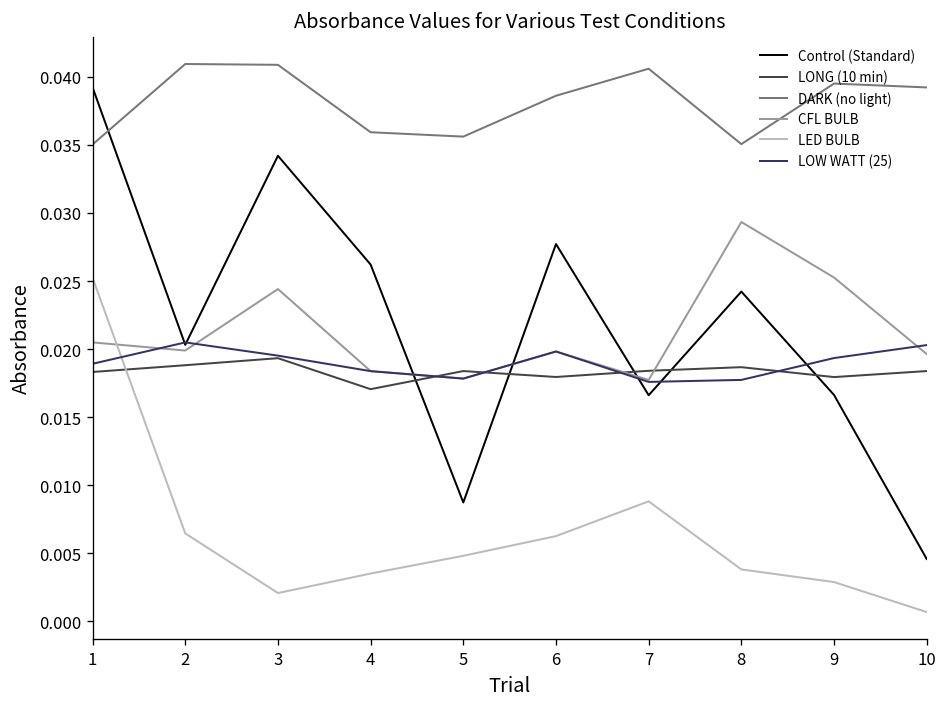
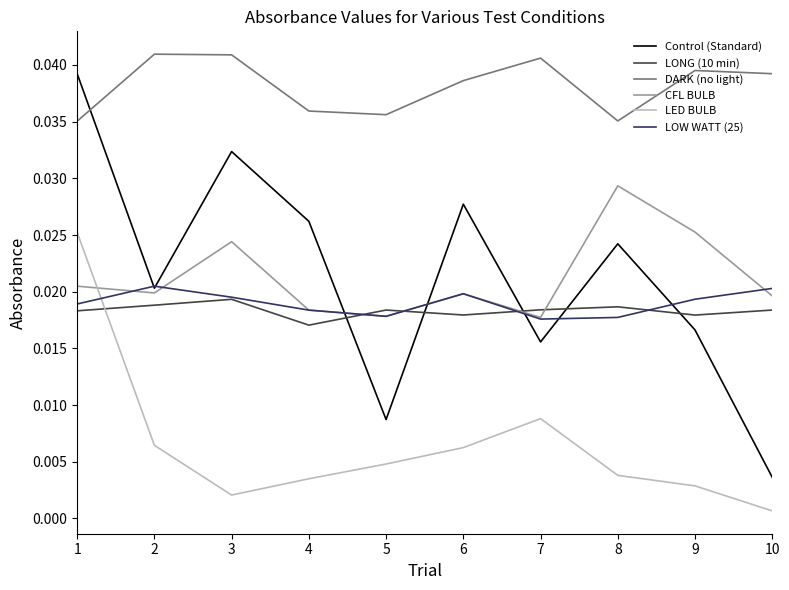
  {
    "Control (Standard)": {
      "1": 0.0392,
-     "3": 0.0342,
+     "3": 0.0324,
      "4": 0.0262,
      "5": 0.0087,
      "6": 0.0277,
-     "7": 0.0166,
+     "7": 0.0156,
      "8": 0.0242,
      "9": 0.0166,
-     "10": 0.0046
+     "10": 0.0036
    }
  }
